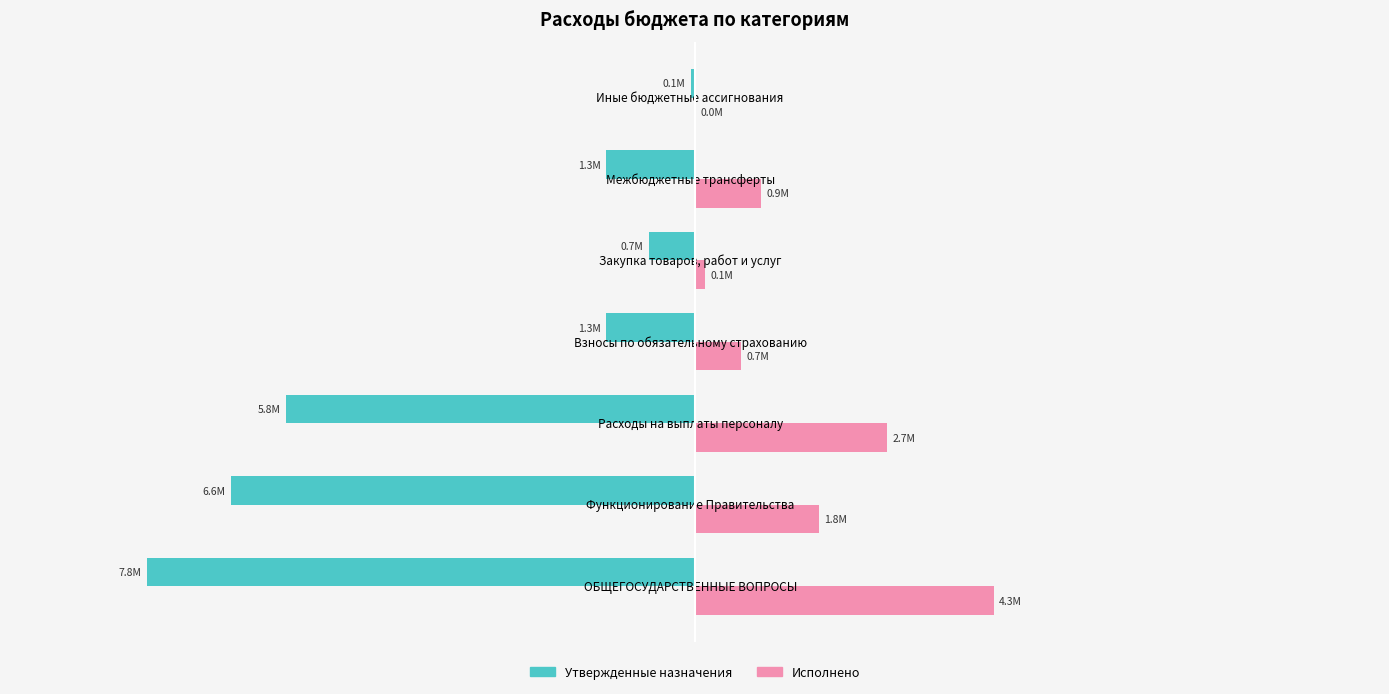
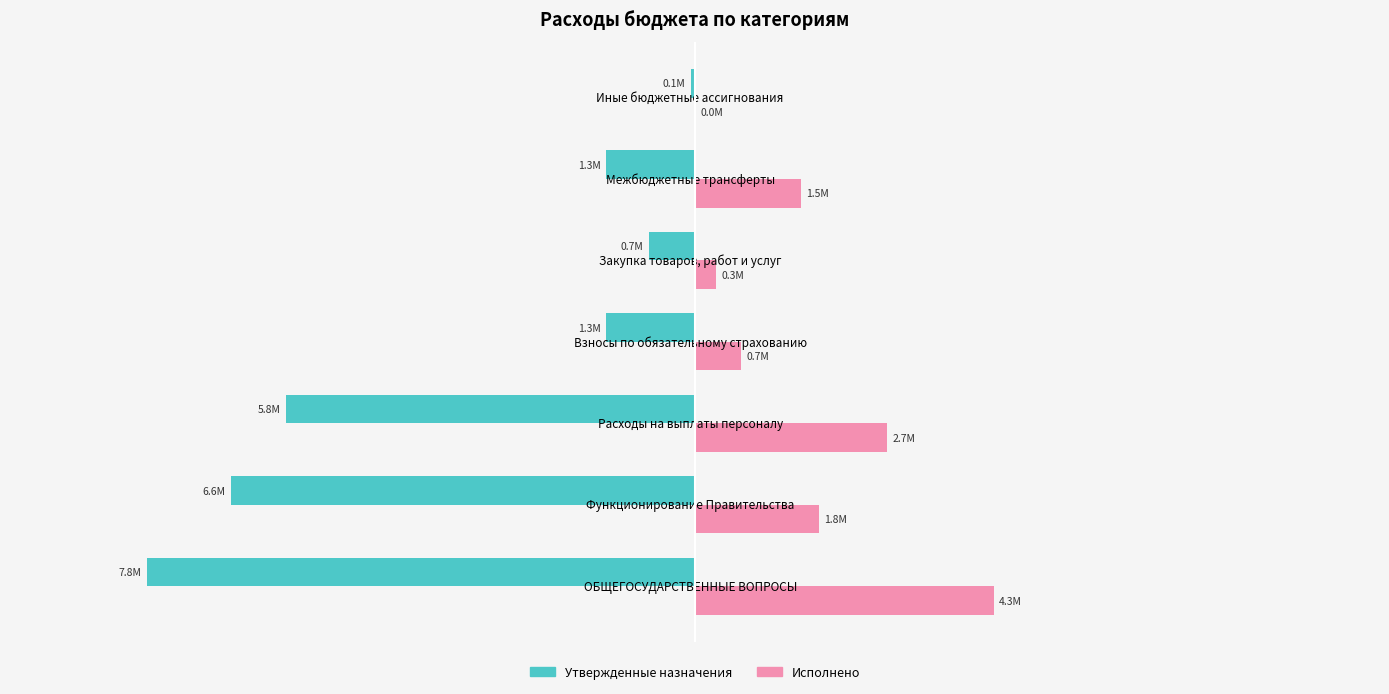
  {
    "Исполнено": {
-     "Межбюджетные трансферты": "0.9M",
-     "Закупка товаров, работ и услуг": "0.1M",
+     "Межбюджетные трансферты": "1.5M",
+     "Закупка товаров, работ и услуг": "0.3M",
      "Взносы по обязательному страхованию": "0.7M",
      "Расходы на выплаты персоналу": "2.7M",
      "Функционирование Правительства": "1.8M",
      "ОБЩЕГОСУДАРСТВЕННЫЕ ВОПРОСЫ": "4.3M"
    }
  }
